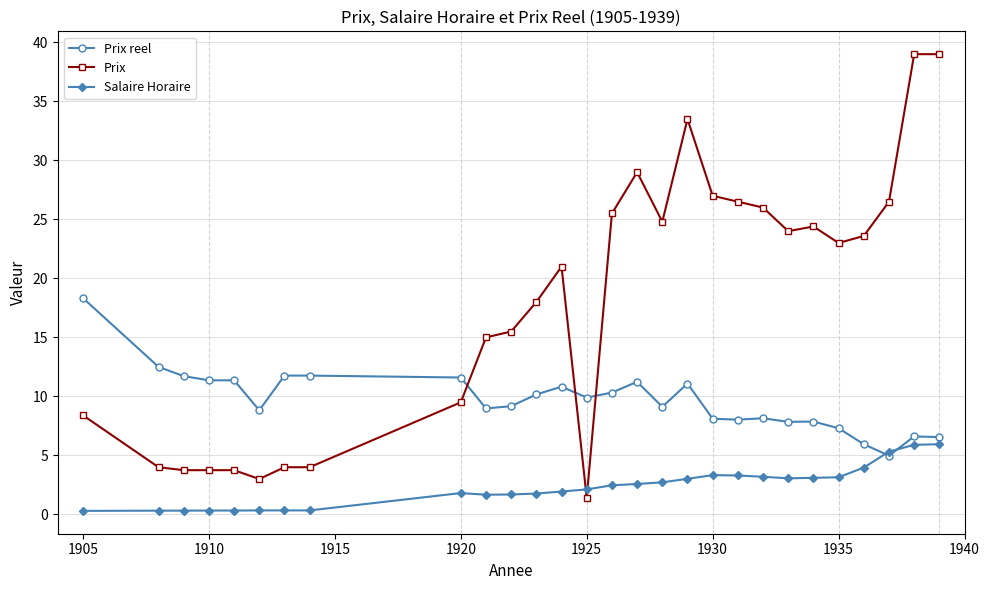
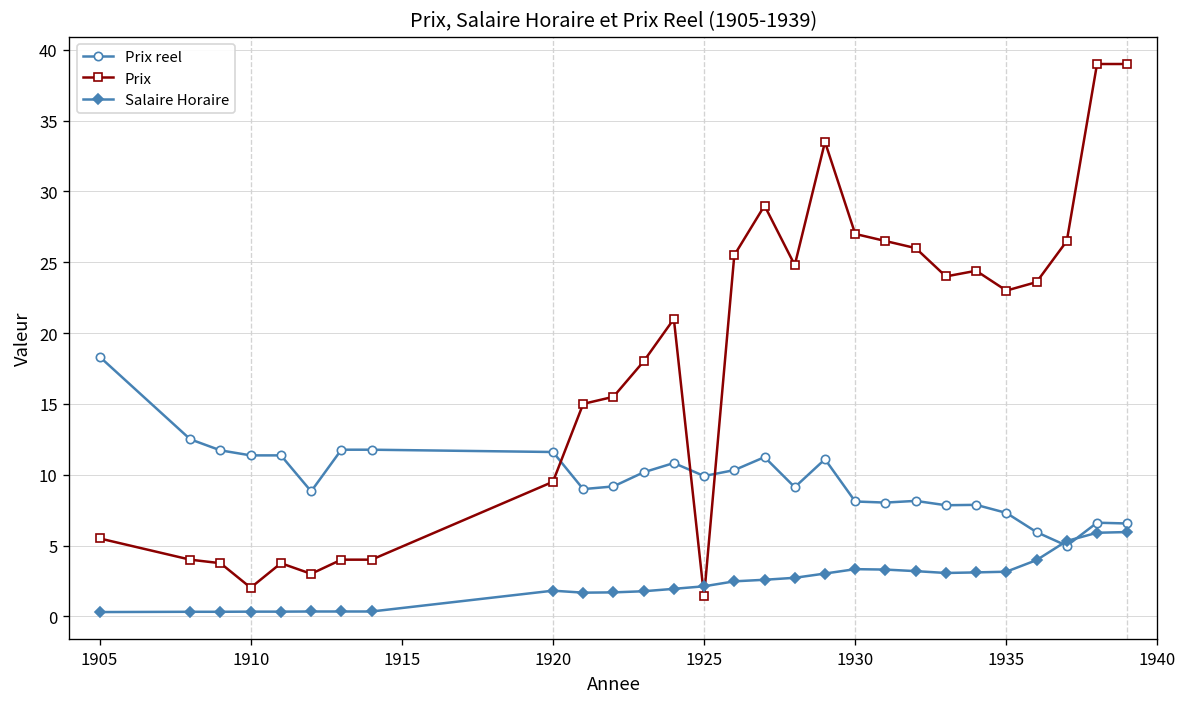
  {
    "Prix": {
-     "1905": 8.4,
-     "1910": 3.8,
+     "1905": 5.5,
+     "1910": 2.0,
      "1920": 9.5,
      "1925": 1.4,
      "1930": 27.0,
      "1935": 23.0
    }
  }
